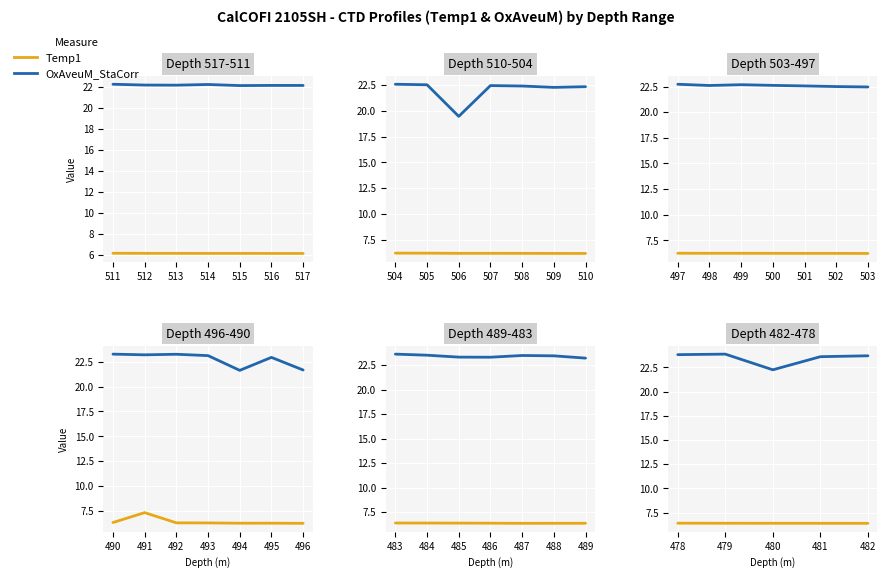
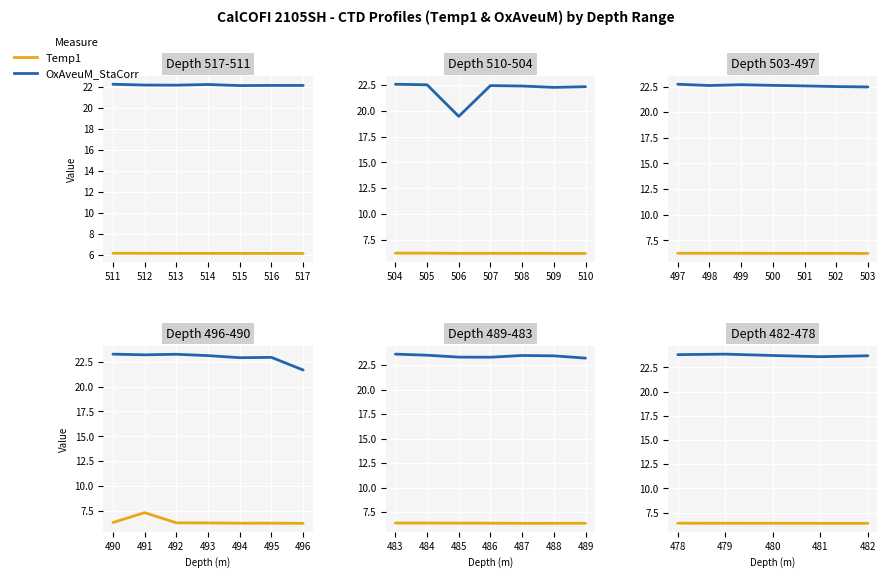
  {
    "Depth 517-511": {
      "Temp1": {
        "511": 6.2,
        "512": 6.2,
        "513": 6.2,
        "514": 6.2,
        "515": 6.2,
        "516": 6.2,
        "517": 6.2
      },
      "OxAveuM_StaCorr": {
        "511": 22.3,
        "512": 22.2,
        "513": 22.2,
        "514": 22.2,
        "515": 22.1,
        "516": 22.2,
        "517": 22.2
      }
    },
    "Depth 510-504": {
      "Temp1": {
        "504": 6.2,
        "505": 6.2,
        "506": 6.2,
        "507": 6.2,
        "508": 6.2,
        "509": 6.2,
        "510": 6.2
      },
      "OxAveuM_StaCorr": {
        "504": 22.6,
        "505": 22.5,
        "506": 19.5,
        "507": 22.4,
        "508": 22.4,
        "509": 22.3,
        "510": 22.3
      }
    },
    "Depth 503-497": {
      "Temp1": {
        "497": 6.3,
        "498": 6.2,
        "499": 6.2,
        "500": 6.2,
        "501": 6.2,
        "502": 6.2,
        "503": 6.2
      },
      "OxAveuM_StaCorr": {
        "497": 22.7,
        "498": 22.6,
        "499": 22.7,
        "500": 22.6,
        "501": 22.6,
        "502": 22.5,
        "503": 22.5
      }
    },
    "Depth 496-490": {
      "Temp1": {
        "490": 6,
        "491": 7,
        "492": 6,
        "493": 6,
        "494": 6,
        "495": 6,
        "496": 6
      },
      "OxAveuM_StaCorr": {
        "490": 23,
        "491": 23,
        "492": 23,
        "493": 23,
-       "494": 22,
+       "494": 23,
        "495": 23,
        "496": 22
      }
    },
    "Depth 489-483": {
      "Temp1": {
        "483": 6,
        "484": 6,
        "485": 6,
        "486": 6,
        "487": 6,
        "488": 6,
        "489": 6
      },
      "OxAveuM_StaCorr": {
        "483": 24,
        "484": 24,
        "485": 23,
        "486": 23,
        "487": 23,
        "488": 23,
        "489": 23
      }
    },
    "Depth 482-478": {
      "Temp1": {
        "478": 6,
        "479": 6,
        "480": 6,
        "481": 6,
        "482": 6
      },
      "OxAveuM_StaCorr": {
        "478": 24,
        "479": 24,
-       "480": 22,
+       "480": 24,
        "481": 24,
        "482": 24
      }
    }
  }
